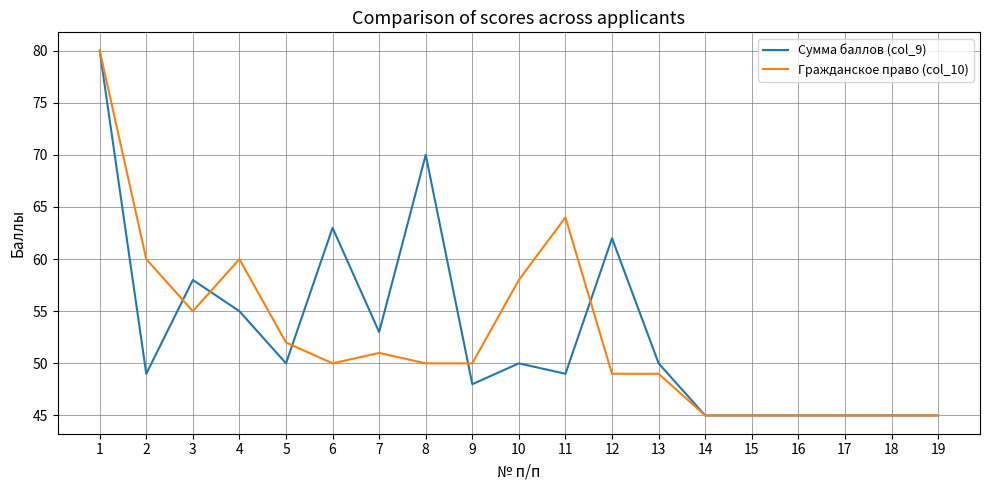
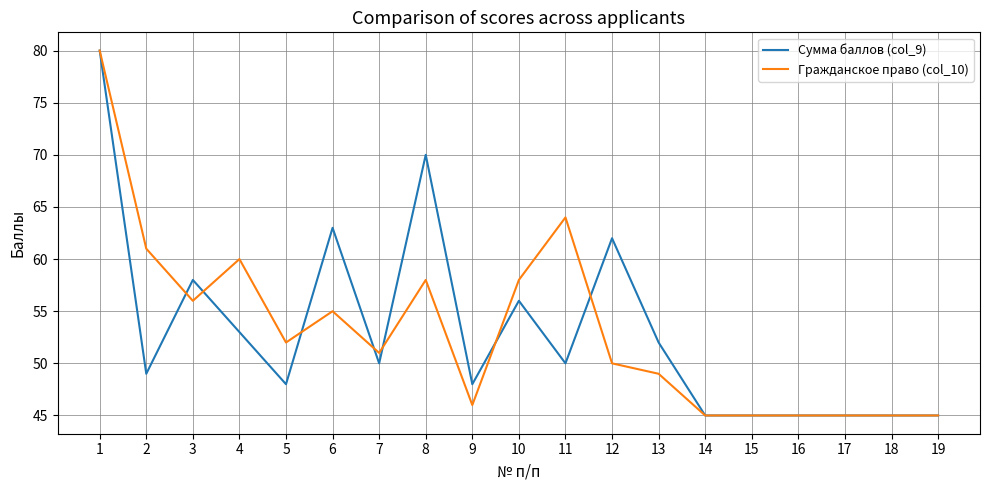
  {
    "Сумма баллов (col_9)": {
      "2": 49,
      "3": 58,
-     "4": 55,
-     "5": 50,
+     "4": 53,
+     "5": 48,
      "6": 63,
-     "7": 53,
+     "7": 50,
      "8": 70,
      "9": 48,
-     "10": 50,
-     "11": 49,
+     "10": 56,
+     "11": 50,
      "12": 62,
-     "13": 50
+     "13": 52
    },
    "Гражданское право (col_10)": {
-     "2": 60,
-     "3": 55,
+     "2": 61,
+     "3": 56,
      "4": 60,
      "5": 52,
-     "6": 50,
+     "6": 55,
      "7": 51,
-     "8": 50,
-     "9": 50,
+     "8": 58,
+     "9": 46,
      "10": 58,
      "11": 64,
-     "12": 49,
+     "12": 50,
      "13": 49
    }
  }
